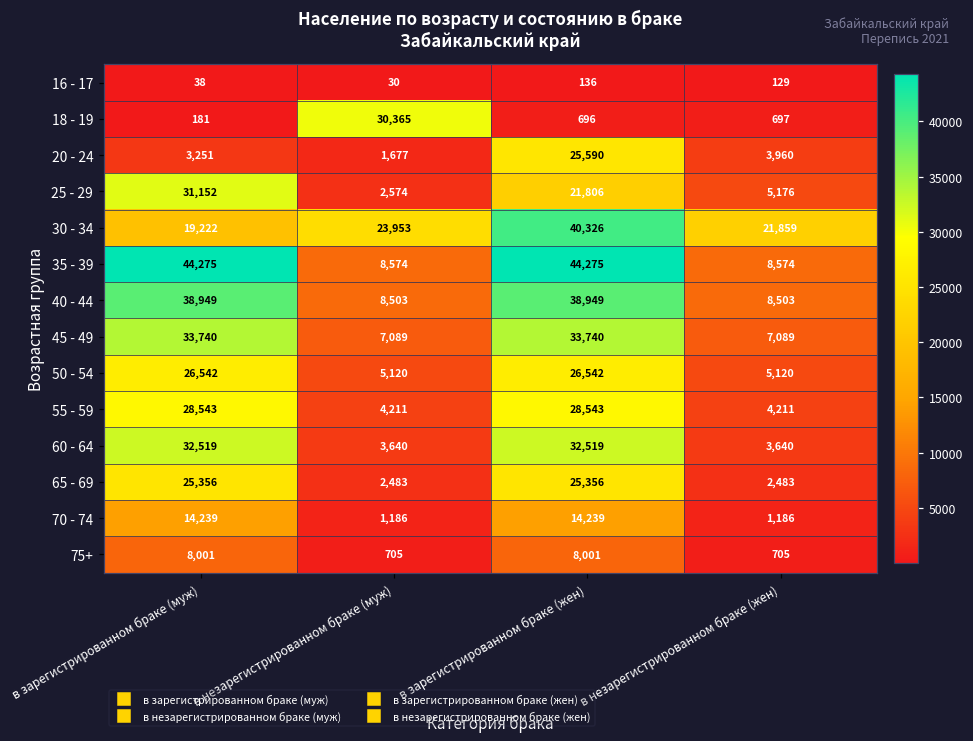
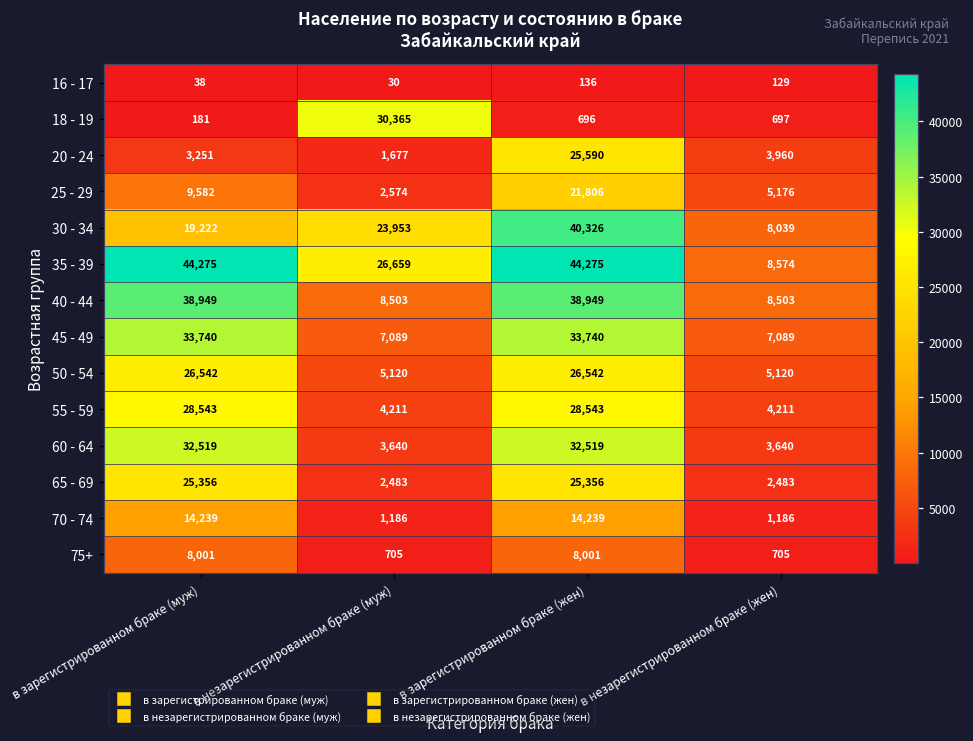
  {
    "16 - 17": {
      "в зарегистрированном браке (муж)": "38",
      "в незарегистрированном браке (муж)": "30",
      "в зарегистрированном браке (жен)": "136",
      "в незарегистрированном браке (жен)": "129"
    },
    "18 - 19": {
      "в зарегистрированном браке (муж)": "181",
      "в незарегистрированном браке (муж)": "30,365",
      "в зарегистрированном браке (жен)": "696",
      "в незарегистрированном браке (жен)": "697"
    },
    "20 - 24": {
      "в зарегистрированном браке (муж)": "3,251",
      "в незарегистрированном браке (муж)": "1,677",
      "в зарегистрированном браке (жен)": "25,590",
      "в незарегистрированном браке (жен)": "3,960"
    },
    "25 - 29": {
-     "в зарегистрированном браке (муж)": "31,152",
+     "в зарегистрированном браке (муж)": "9,582",
      "в незарегистрированном браке (муж)": "2,574",
      "в зарегистрированном браке (жен)": "21,806",
      "в незарегистрированном браке (жен)": "5,176"
    },
    "30 - 34": {
      "в зарегистрированном браке (муж)": "19,222",
      "в незарегистрированном браке (муж)": "23,953",
      "в зарегистрированном браке (жен)": "40,326",
-     "в незарегистрированном браке (жен)": "21,859"
+     "в незарегистрированном браке (жен)": "8,039"
    },
    "35 - 39": {
      "в зарегистрированном браке (муж)": "44,275",
-     "в незарегистрированном браке (муж)": "8,574",
+     "в незарегистрированном браке (муж)": "26,659",
      "в зарегистрированном браке (жен)": "44,275",
      "в незарегистрированном браке (жен)": "8,574"
    },
    "40 - 44": {
      "в зарегистрированном браке (муж)": "38,949",
      "в незарегистрированном браке (муж)": "8,503",
      "в зарегистрированном браке (жен)": "38,949",
      "в незарегистрированном браке (жен)": "8,503"
    },
    "45 - 49": {
      "в зарегистрированном браке (муж)": "33,740",
      "в незарегистрированном браке (муж)": "7,089",
      "в зарегистрированном браке (жен)": "33,740",
      "в незарегистрированном браке (жен)": "7,089"
    },
    "50 - 54": {
      "в зарегистрированном браке (муж)": "26,542",
      "в незарегистрированном браке (муж)": "5,120",
      "в зарегистрированном браке (жен)": "26,542",
      "в незарегистрированном браке (жен)": "5,120"
    },
    "55 - 59": {
      "в зарегистрированном браке (муж)": "28,543",
      "в незарегистрированном браке (муж)": "4,211",
      "в зарегистрированном браке (жен)": "28,543",
      "в незарегистрированном браке (жен)": "4,211"
    },
    "60 - 64": {
      "в зарегистрированном браке (муж)": "32,519",
      "в незарегистрированном браке (муж)": "3,640",
      "в зарегистрированном браке (жен)": "32,519",
      "в незарегистрированном браке (жен)": "3,640"
    },
    "65 - 69": {
      "в зарегистрированном браке (муж)": "25,356",
      "в незарегистрированном браке (муж)": "2,483",
      "в зарегистрированном браке (жен)": "25,356",
      "в незарегистрированном браке (жен)": "2,483"
    },
    "70 - 74": {
      "в зарегистрированном браке (муж)": "14,239",
      "в незарегистрированном браке (муж)": "1,186",
      "в зарегистрированном браке (жен)": "14,239",
      "в незарегистрированном браке (жен)": "1,186"
    },
    "75+": {
      "в зарегистрированном браке (муж)": "8,001",
      "в незарегистрированном браке (муж)": "705",
      "в зарегистрированном браке (жен)": "8,001",
      "в незарегистрированном браке (жен)": "705"
    }
  }
